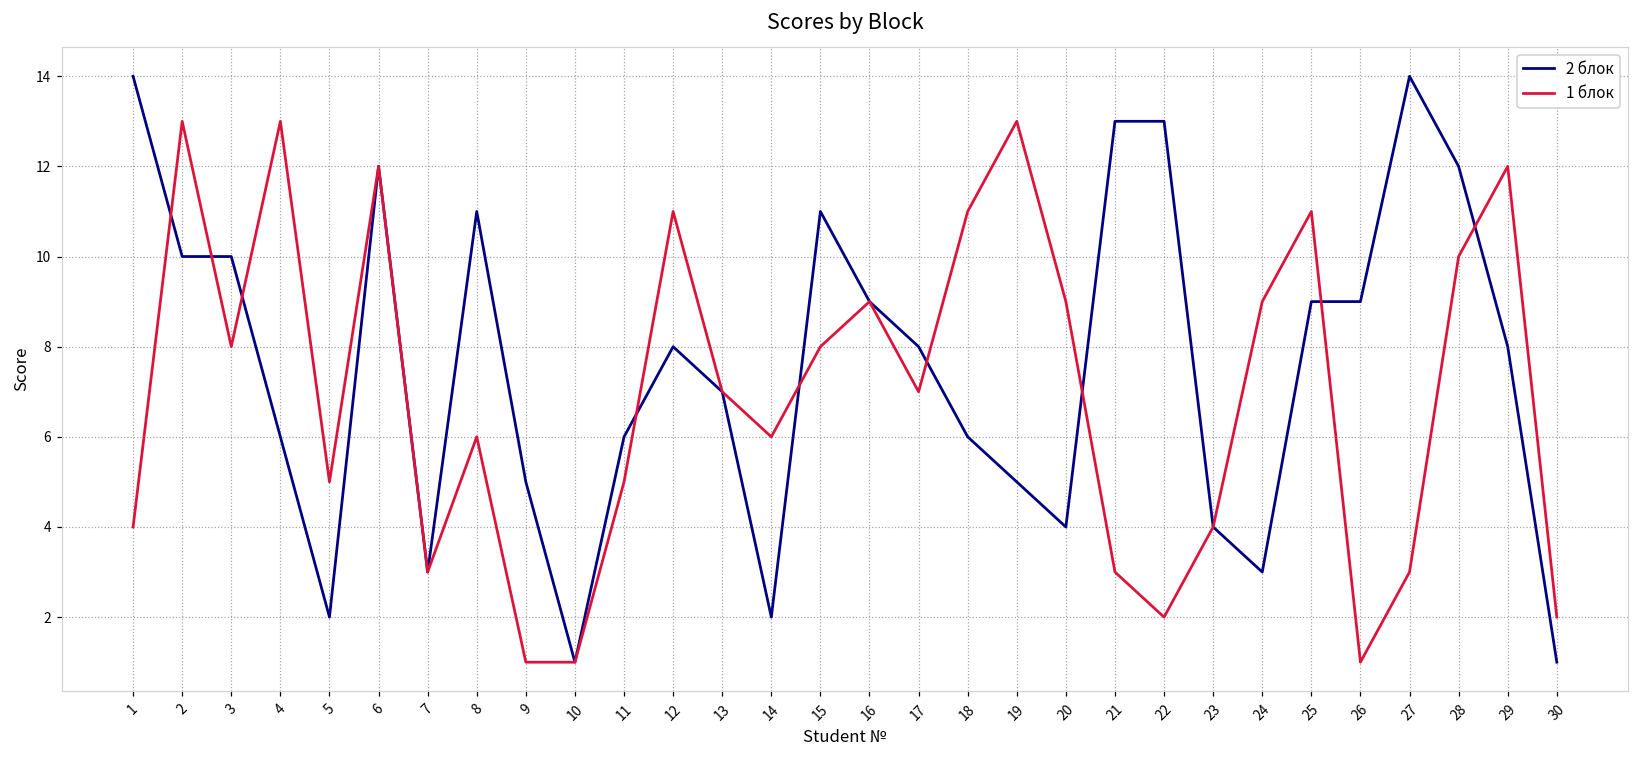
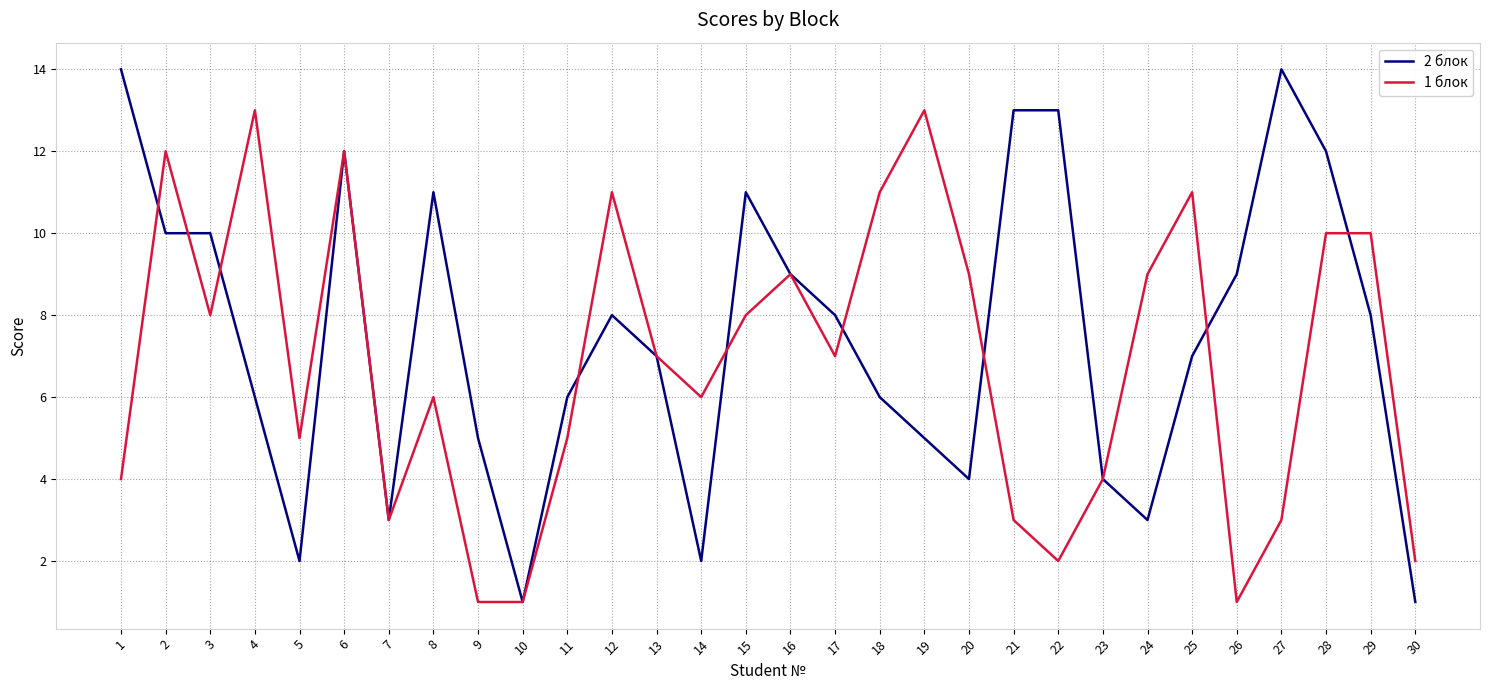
  {
    "2 блок": {
      "1": 14,
      "2": 10,
      "3": 10,
      "4": 6,
      "5": 2,
      "8": 11,
      "9": 5,
      "11": 6,
      "12": 8,
      "14": 2,
      "15": 11,
      "17": 8,
      "18": 6,
      "19": 5,
      "20": 4,
      "21": 13,
      "22": 13,
      "24": 3,
-     "25": 9,
+     "25": 7,
      "26": 9,
      "27": 14,
      "28": 12,
      "29": 8,
      "30": 1
    },
    "1 блок": {
      "1": 4,
-     "2": 13,
+     "2": 12,
      "3": 8,
      "4": 13,
      "5": 5,
      "8": 6,
      "9": 1,
      "11": 5,
      "12": 11,
      "14": 6,
      "15": 8,
      "17": 7,
      "18": 11,
      "19": 13,
      "20": 9,
      "21": 3,
      "22": 2,
      "24": 9,
      "25": 11,
      "26": 1,
      "27": 3,
      "28": 10,
-     "29": 12,
+     "29": 10,
      "30": 2
    }
  }
